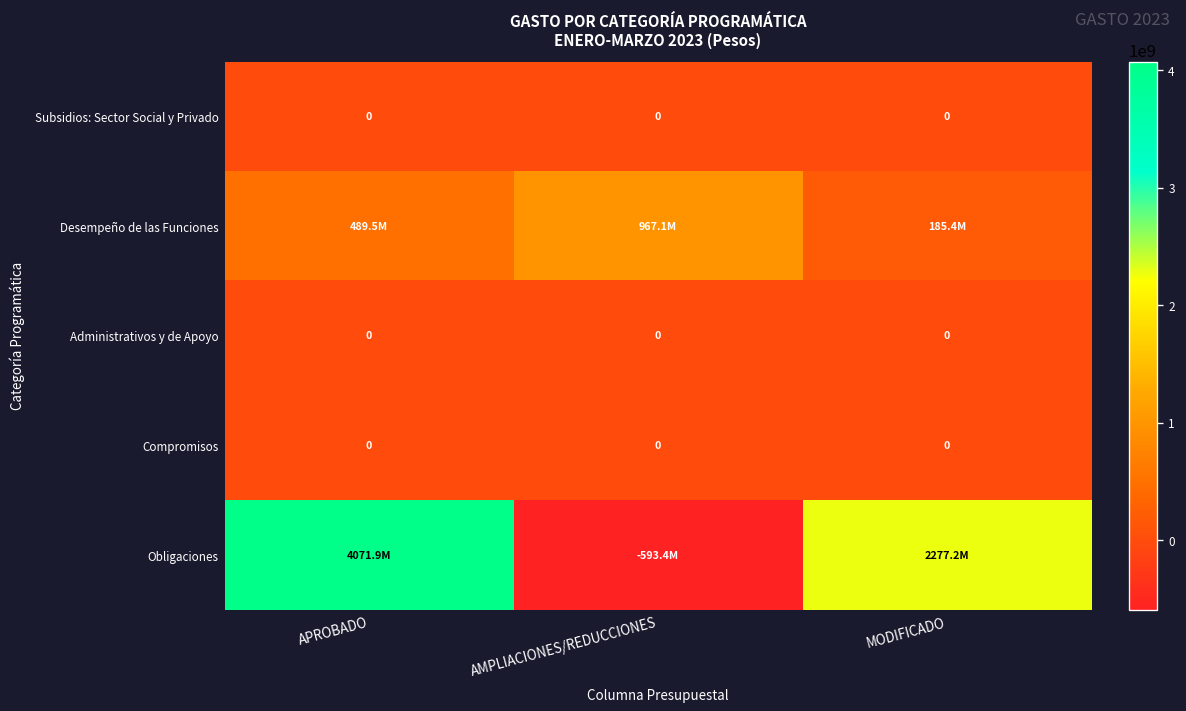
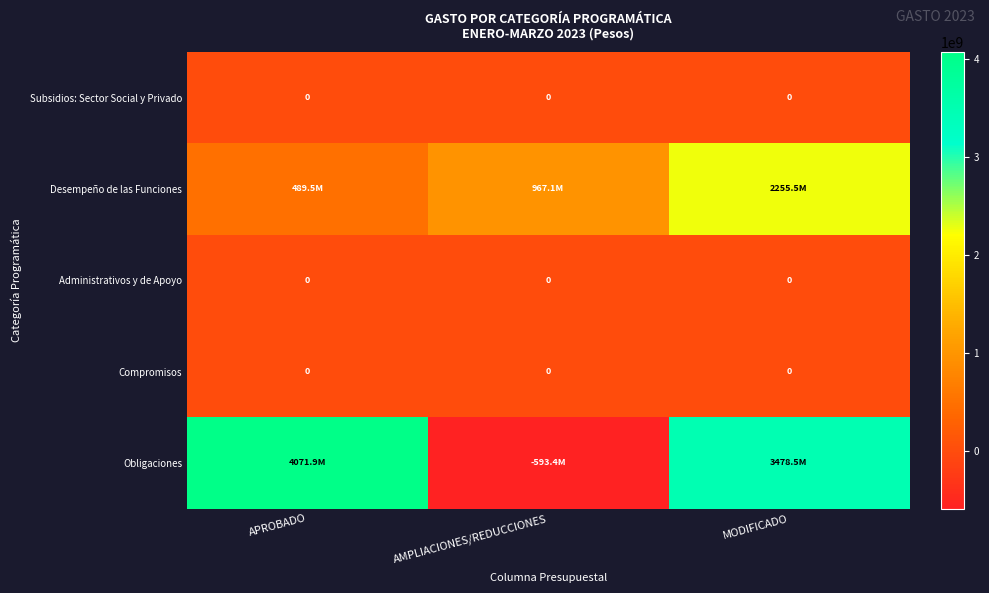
  {
    "Subsidios: Sector Social y Privado": {
      "APROBADO": "0",
      "AMPLIACIONES/REDUCCIONES": "0",
      "MODIFICADO": "0"
    },
    "Desempeño de las Funciones": {
      "APROBADO": "489.5M",
      "AMPLIACIONES/REDUCCIONES": "967.1M",
-     "MODIFICADO": "185.4M"
+     "MODIFICADO": "2255.5M"
    },
    "Administrativos y de Apoyo": {
      "APROBADO": "0",
      "AMPLIACIONES/REDUCCIONES": "0",
      "MODIFICADO": "0"
    },
    "Compromisos": {
      "APROBADO": "0",
      "AMPLIACIONES/REDUCCIONES": "0",
      "MODIFICADO": "0"
    },
    "Obligaciones": {
      "APROBADO": "4071.9M",
      "AMPLIACIONES/REDUCCIONES": "-593.4M",
-     "MODIFICADO": "2277.2M"
+     "MODIFICADO": "3478.5M"
    }
  }
